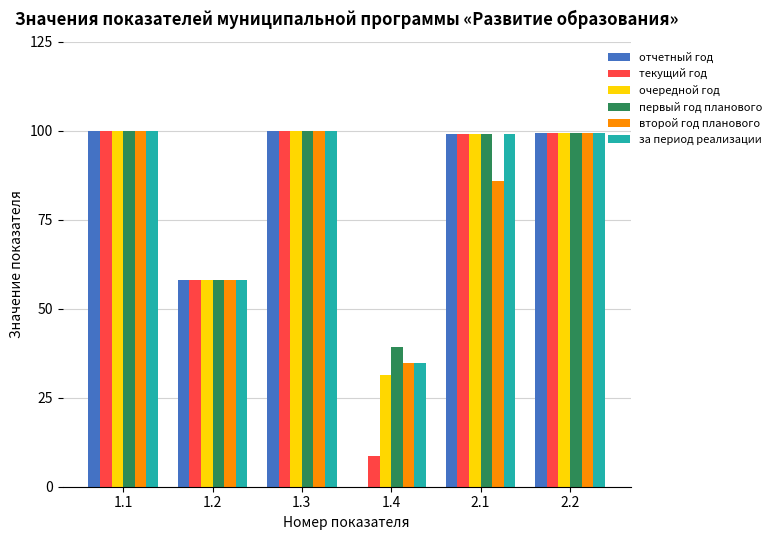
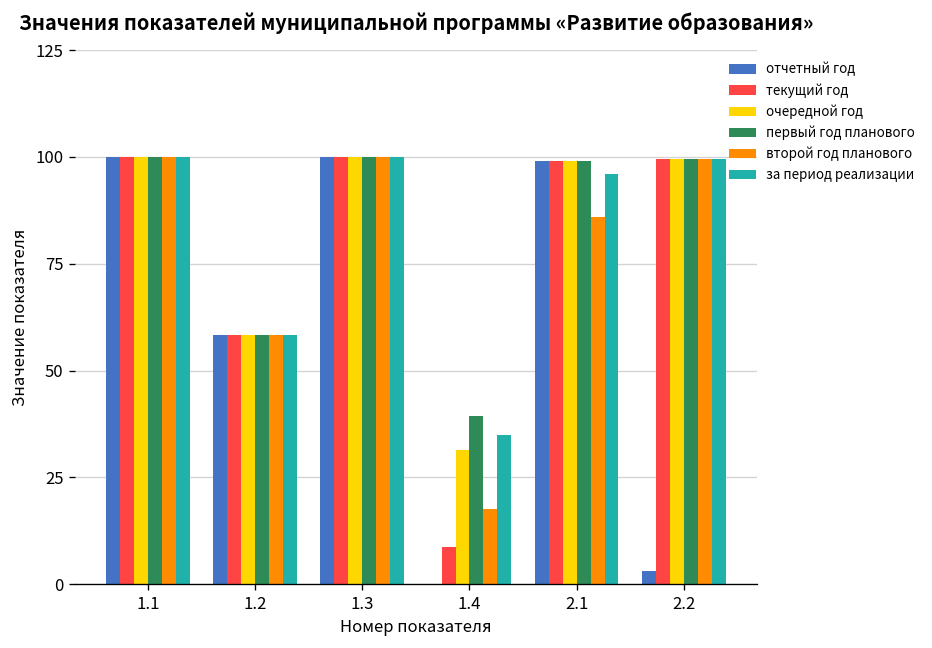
  {
    "отчетный год": {
      "1.1": 100,
      "1.2": 58,
      "1.3": 100,
      "1.4": 0,
      "2.1": 99,
-     "2.2": 100
+     "2.2": 3
    },
    "текущий год": {
      "1.1": 100,
      "1.2": 58,
      "1.3": 100,
      "1.4": 9,
      "2.1": 99,
      "2.2": 100
    },
    "очередной год": {
      "1.1": 100,
      "1.2": 58,
      "1.3": 100,
      "1.4": 31,
      "2.1": 99,
      "2.2": 100
    },
    "первый год планового": {
      "1.1": 100,
      "1.2": 58,
      "1.3": 100,
      "1.4": 39,
      "2.1": 99,
      "2.2": 100
    },
    "второй год планового": {
      "1.1": 100,
      "1.2": 58,
      "1.3": 100,
-     "1.4": 35,
+     "1.4": 18,
      "2.1": 86,
      "2.2": 100
    },
    "за период реализации": {
      "1.1": 100,
      "1.2": 58,
      "1.3": 100,
      "1.4": 35,
-     "2.1": 99,
+     "2.1": 96,
      "2.2": 100
    }
  }
